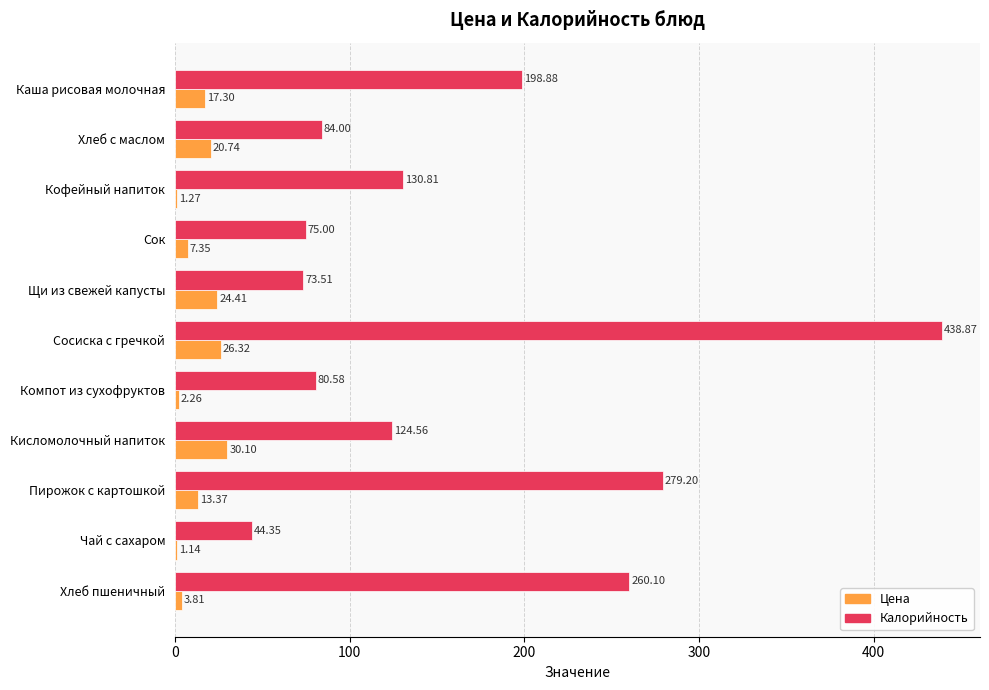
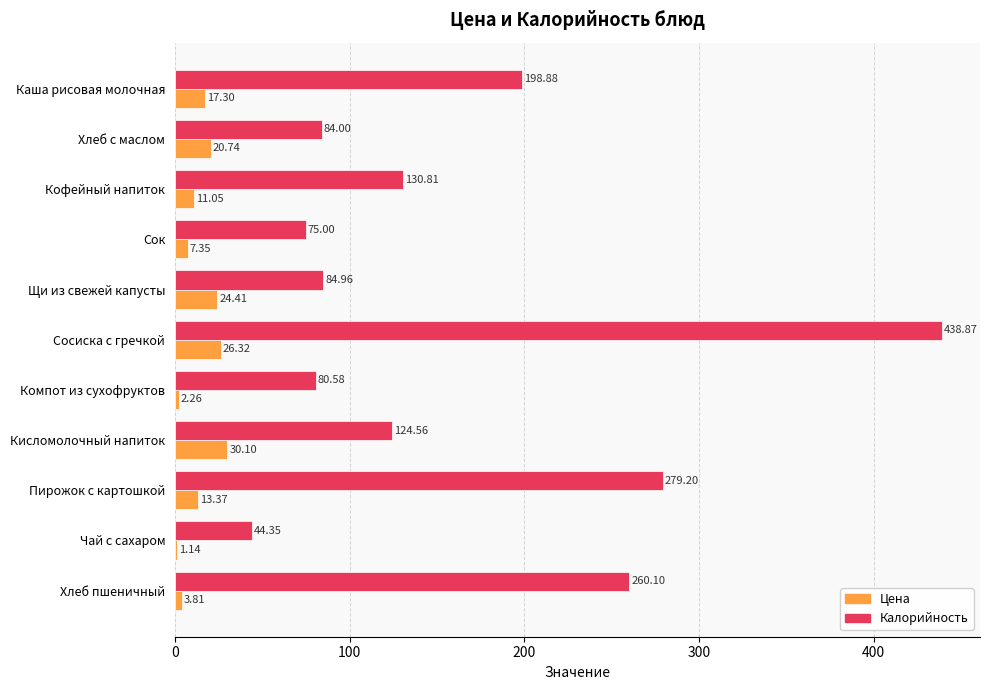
  {
    "Цена": {
      "Каша рисовая молочная": 17.30,
      "Хлеб с маслом": 20.74,
-     "Кофейный напиток": 1.27,
+     "Кофейный напиток": 11.05,
      "Сок": 7.35,
      "Щи из свежей капусты": 24.41,
      "Сосиска с гречкой": 26.32,
      "Компот из сухофруктов": 2.26,
      "Кисломолочный напиток": 30.10,
      "Пирожок с картошкой": 13.37,
      "Чай с сахаром": 1.14,
      "Хлеб пшеничный": 3.81
    },
    "Калорийность": {
      "Каша рисовая молочная": 198.88,
      "Хлеб с маслом": 84.00,
      "Кофейный напиток": 130.81,
      "Сок": 75.00,
-     "Щи из свежей капусты": 73.51,
+     "Щи из свежей капусты": 84.96,
      "Сосиска с гречкой": 438.87,
      "Компот из сухофруктов": 80.58,
      "Кисломолочный напиток": 124.56,
      "Пирожок с картошкой": 279.20,
      "Чай с сахаром": 44.35,
      "Хлеб пшеничный": 260.10
    }
  }
